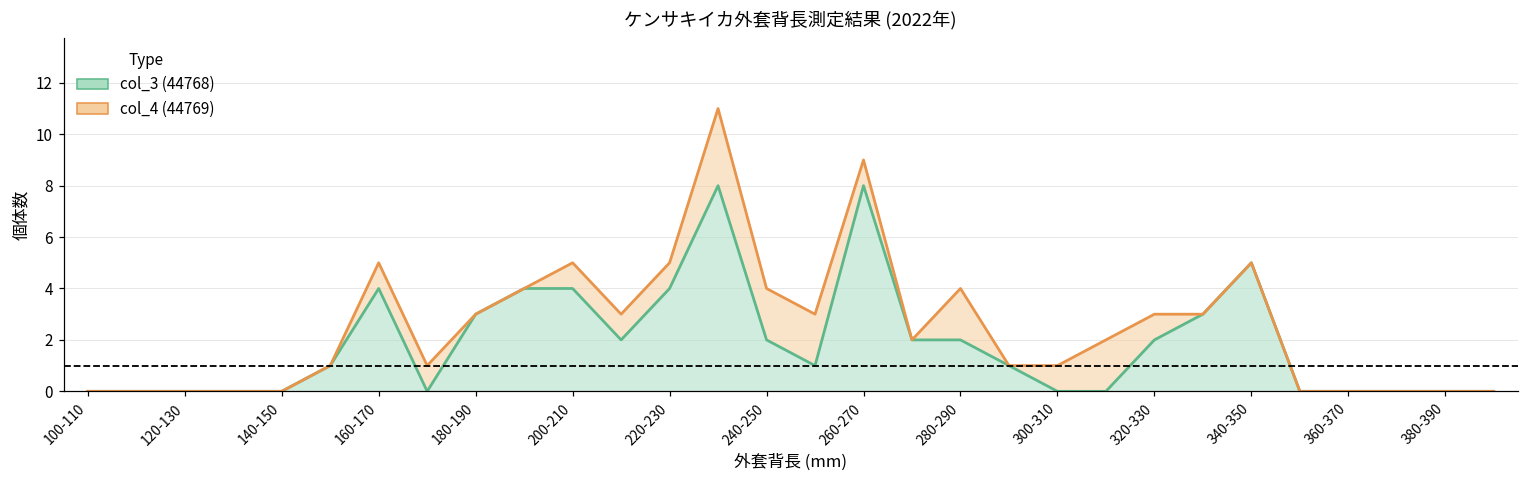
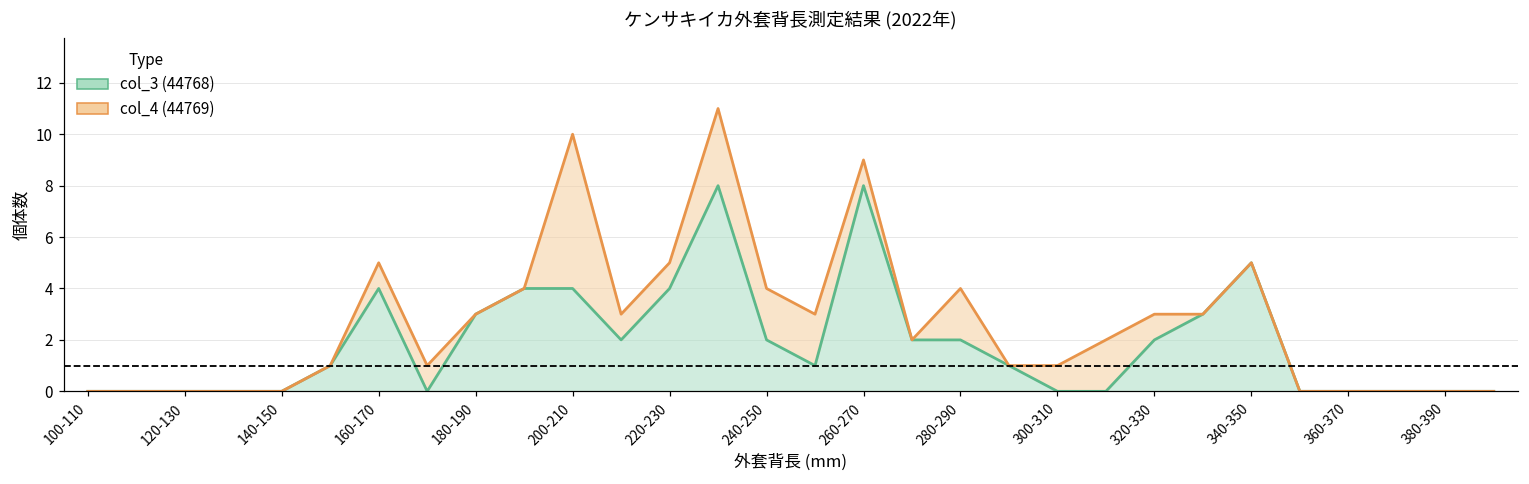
  {
    "col_3 (44768)": {
      "160-170": 4,
      "200-210": 4,
      "220-230": 4,
      "240-250": 2,
      "260-270": 8,
      "280-290": 2,
      "300-310": 0,
      "320-330": 2
    },
    "col_4 (44769)": {
      "160-170": 1,
-     "200-210": 1,
+     "200-210": 6,
      "220-230": 1,
      "240-250": 2,
      "260-270": 1,
      "280-290": 2,
      "300-310": 1,
      "320-330": 1
    }
  }
